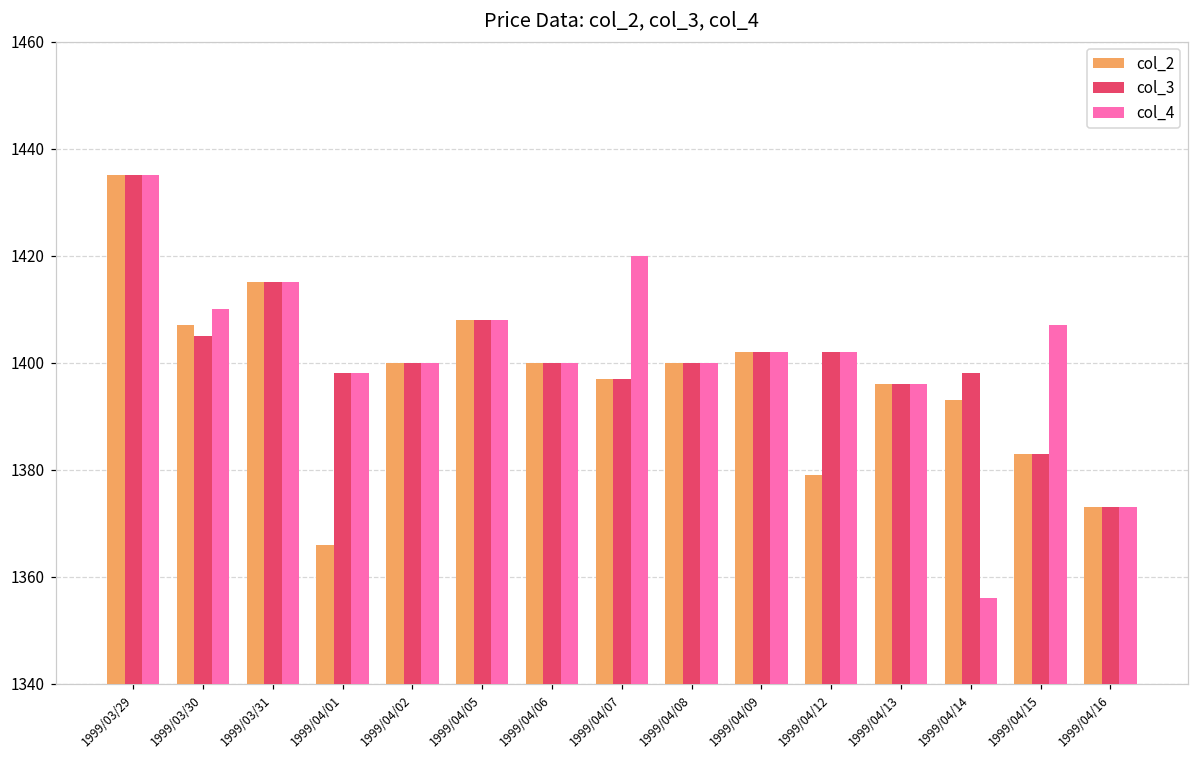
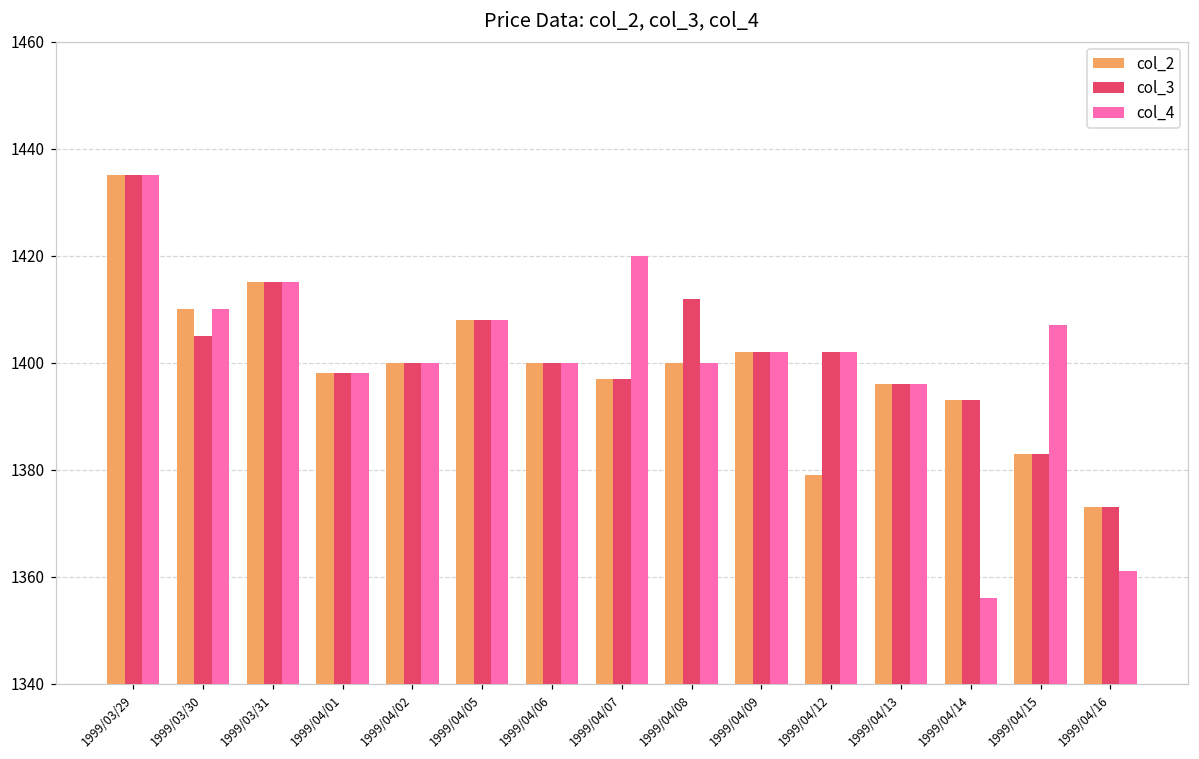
  {
    "col_2": {
      "1999/03/29": 1435,
-     "1999/03/30": 1407,
+     "1999/03/30": 1410,
      "1999/03/31": 1415,
-     "1999/04/01": 1366,
+     "1999/04/01": 1398,
      "1999/04/02": 1400,
      "1999/04/05": 1408,
      "1999/04/06": 1400,
      "1999/04/07": 1397,
      "1999/04/08": 1400,
      "1999/04/09": 1402,
      "1999/04/12": 1379,
      "1999/04/13": 1396,
      "1999/04/14": 1393,
      "1999/04/15": 1383,
      "1999/04/16": 1373
    },
    "col_3": {
      "1999/03/29": 1435,
      "1999/03/30": 1405,
      "1999/03/31": 1415,
      "1999/04/01": 1398,
      "1999/04/02": 1400,
      "1999/04/05": 1408,
      "1999/04/06": 1400,
      "1999/04/07": 1397,
-     "1999/04/08": 1400,
+     "1999/04/08": 1412,
      "1999/04/09": 1402,
      "1999/04/12": 1402,
      "1999/04/13": 1396,
-     "1999/04/14": 1398,
+     "1999/04/14": 1393,
      "1999/04/15": 1383,
      "1999/04/16": 1373
    },
    "col_4": {
      "1999/03/29": 1435,
      "1999/03/30": 1410,
      "1999/03/31": 1415,
      "1999/04/01": 1398,
      "1999/04/02": 1400,
      "1999/04/05": 1408,
      "1999/04/06": 1400,
      "1999/04/07": 1420,
      "1999/04/08": 1400,
      "1999/04/09": 1402,
      "1999/04/12": 1402,
      "1999/04/13": 1396,
      "1999/04/14": 1356,
      "1999/04/15": 1407,
-     "1999/04/16": 1373
+     "1999/04/16": 1361
    }
  }
